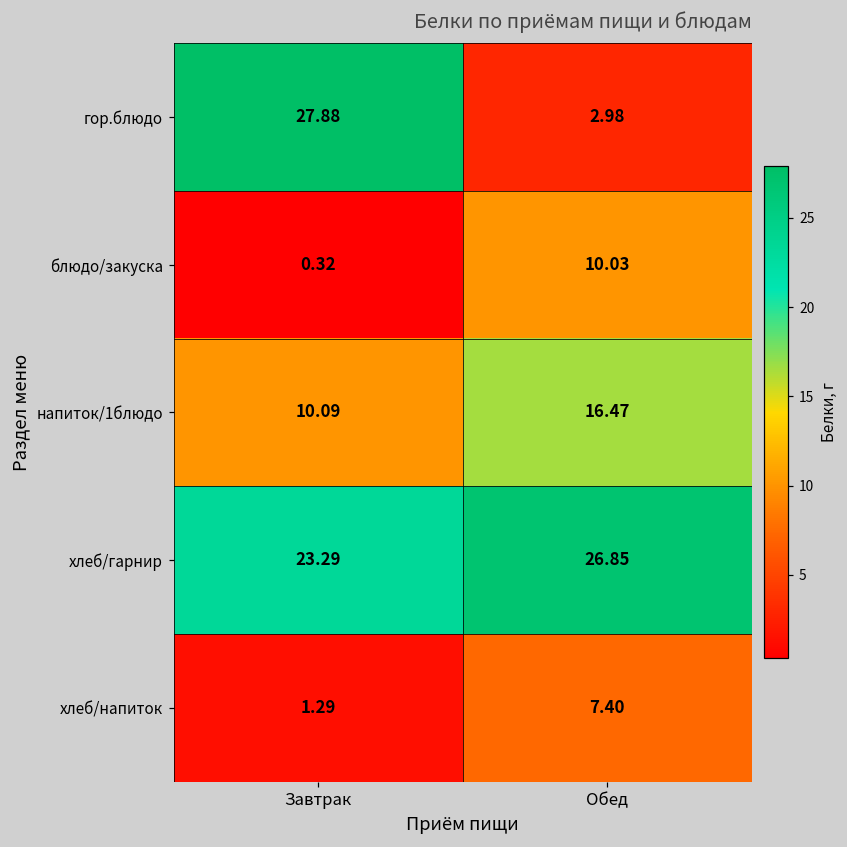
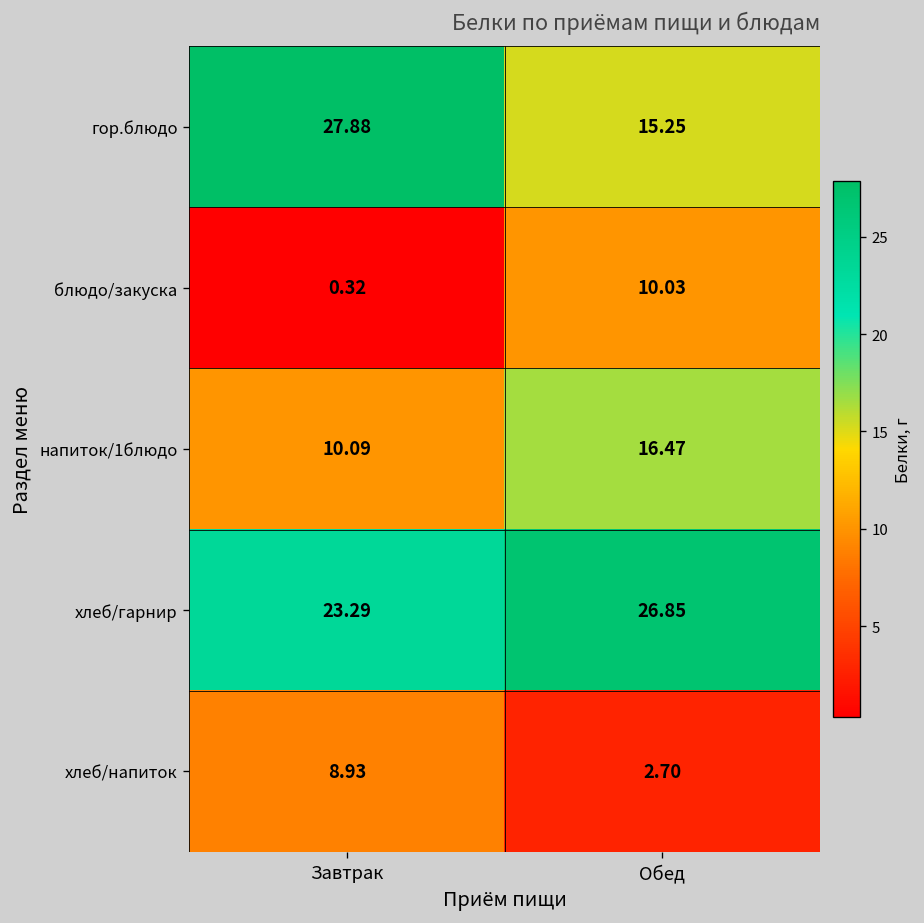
  {
    "гор.блюдо": {
      "Завтрак": 27.88,
-     "Обед": 2.98
+     "Обед": 15.25
    },
    "блюдо/закуска": {
      "Завтрак": 0.32,
      "Обед": 10.03
    },
    "напиток/1блюдо": {
      "Завтрак": 10.09,
      "Обед": 16.47
    },
    "хлеб/гарнир": {
      "Завтрак": 23.29,
      "Обед": 26.85
    },
    "хлеб/напиток": {
-     "Завтрак": 1.29,
-     "Обед": 7.40
+     "Завтрак": 8.93,
+     "Обед": 2.70
    }
  }
